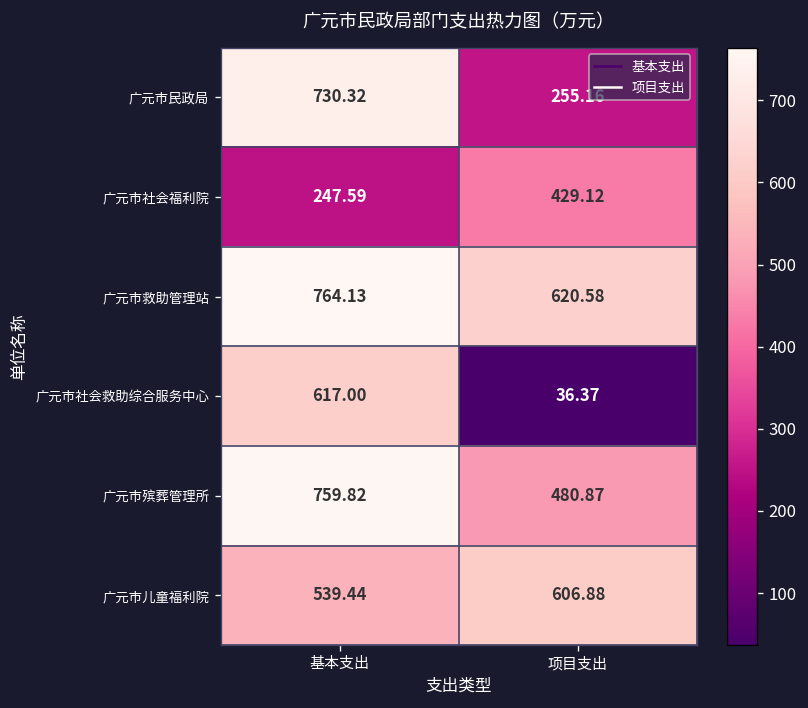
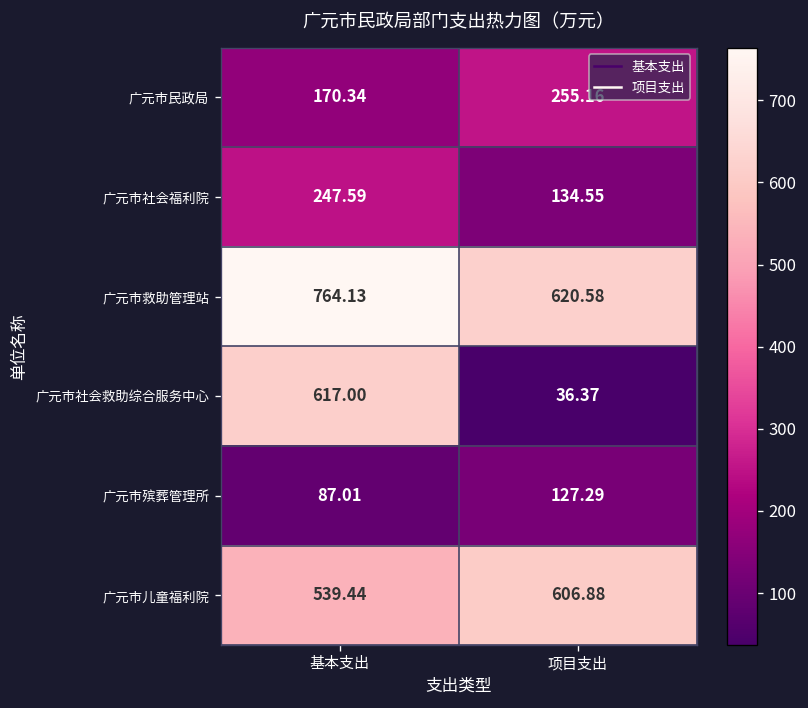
  {
    "广元市民政局": {
-     "基本支出": 730.32
+     "基本支出": 170.34
    },
    "广元市社会福利院": {
      "基本支出": 247.59,
-     "项目支出": 429.12
+     "项目支出": 134.55
    },
    "广元市救助管理站": {
      "基本支出": 764.13,
      "项目支出": 620.58
    },
    "广元市社会救助综合服务中心": {
      "基本支出": 617.00,
      "项目支出": 36.37
    },
    "广元市殡葬管理所": {
-     "基本支出": 759.82,
-     "项目支出": 480.87
+     "基本支出": 87.01,
+     "项目支出": 127.29
    },
    "广元市儿童福利院": {
      "基本支出": 539.44,
      "项目支出": 606.88
    }
  }
